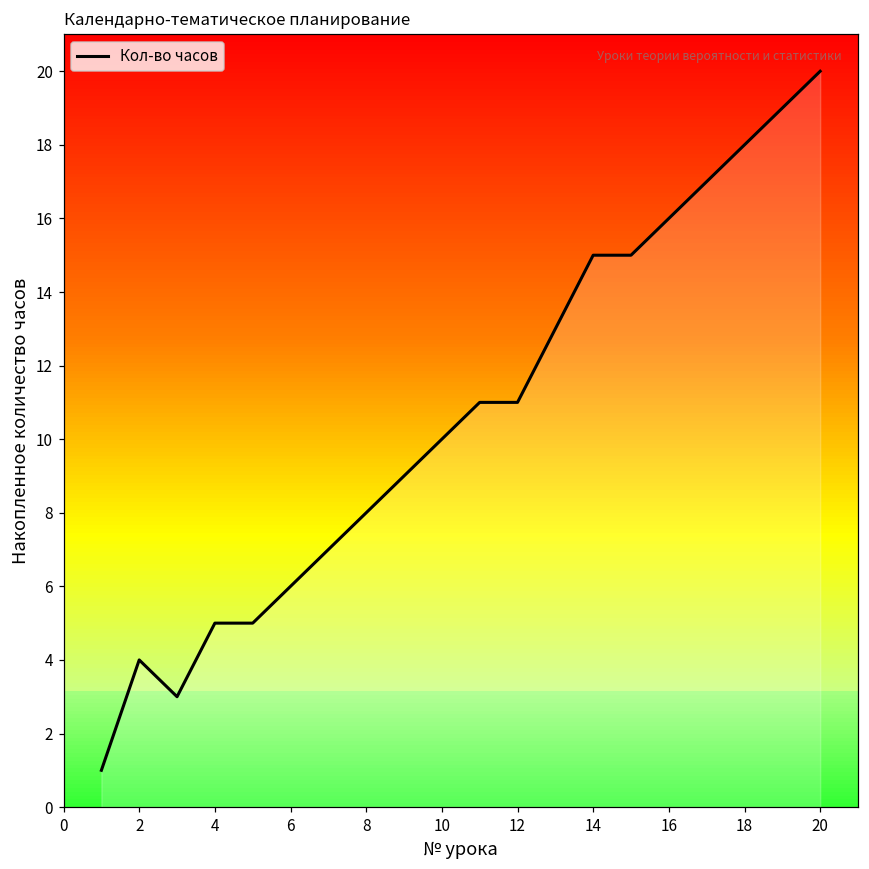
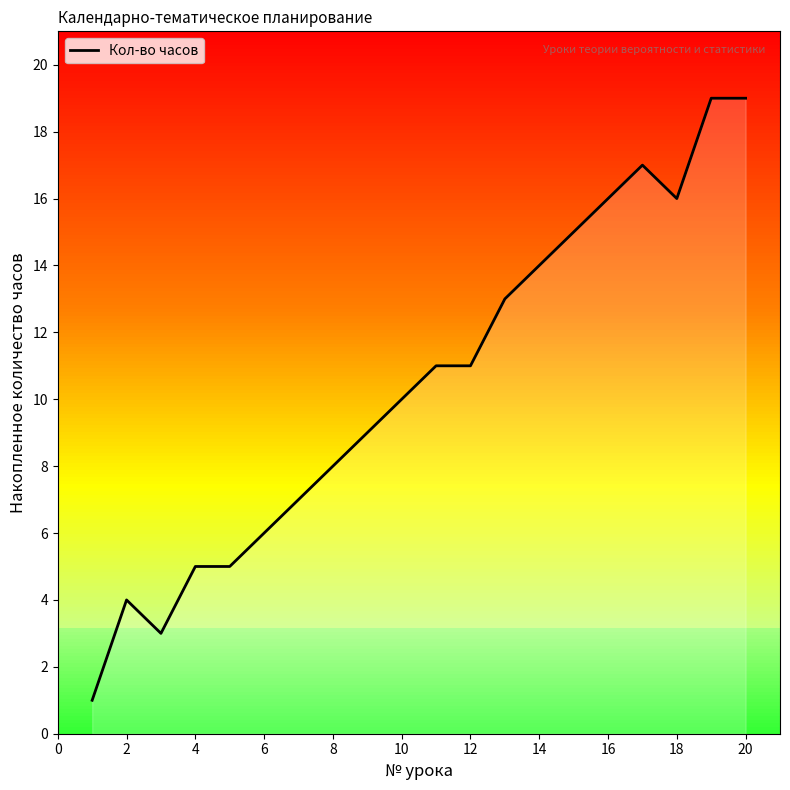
  {
    "Кол-во часов": {
      "2": 4,
      "4": 5,
      "6": 6,
      "8": 8,
      "10": 10,
      "12": 11,
-     "14": 15,
+     "14": 14,
      "16": 16,
-     "18": 18,
-     "20": 20
+     "18": 16,
+     "20": 19
    }
  }
